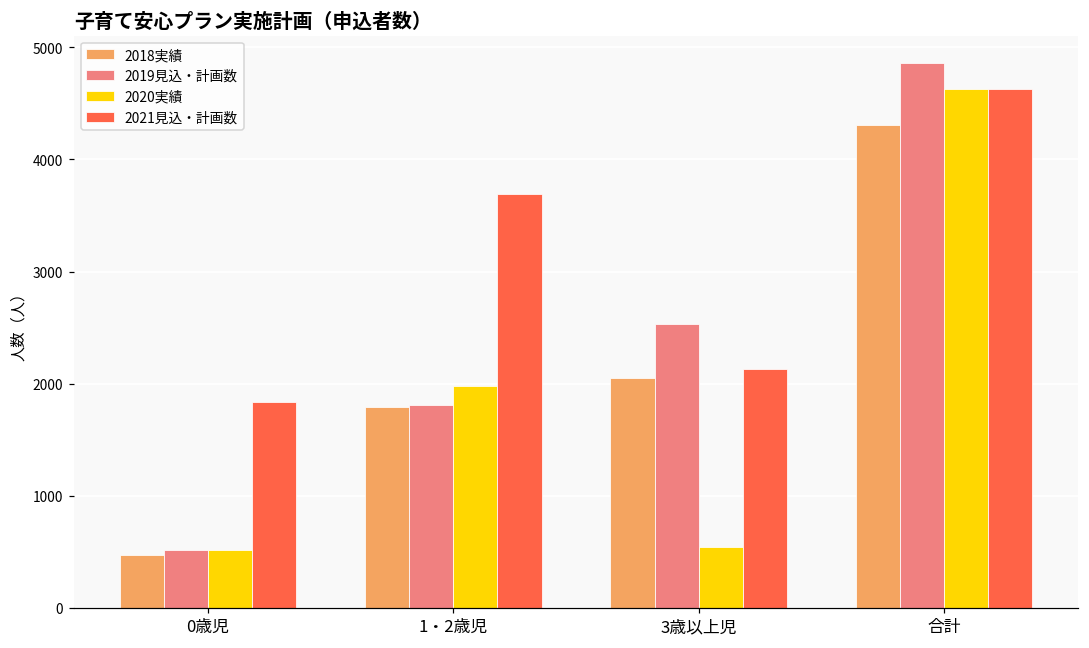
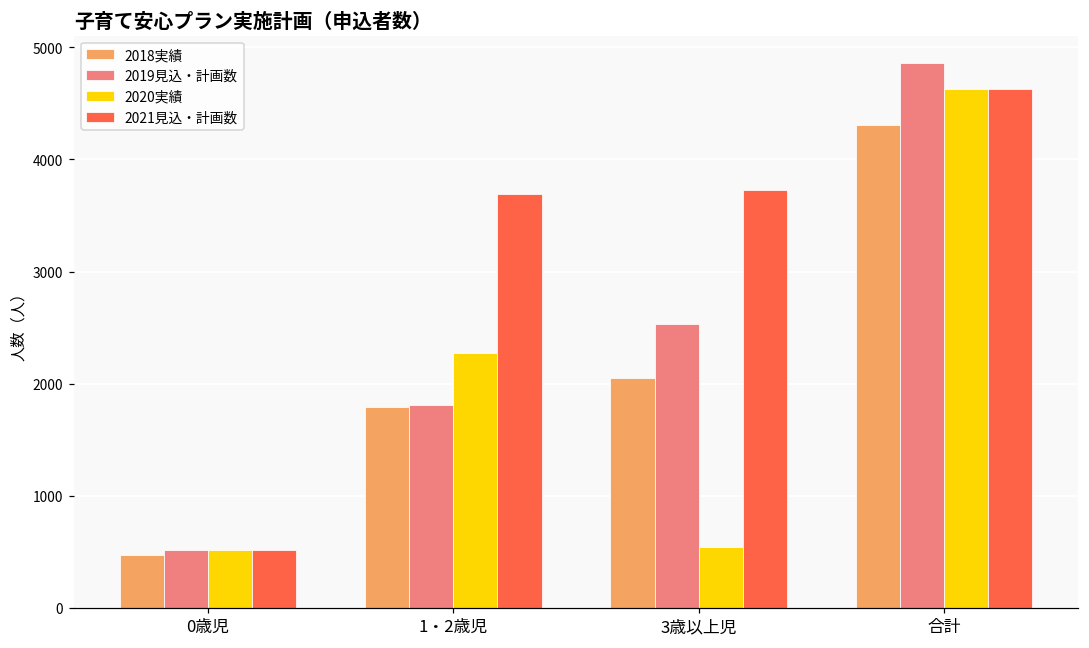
  {
    "2020実績": {
      "0歳児": 520,
-     "1・2歳児": 1980,
+     "1・2歳児": 2270,
      "3歳以上児": 540,
      "合計": 4630
    },
    "2021見込・計画数": {
-     "0歳児": 1830,
+     "0歳児": 520,
      "1・2歳児": 3690,
-     "3歳以上児": 2130,
+     "3歳以上児": 3720,
      "合計": 4630
    }
  }
